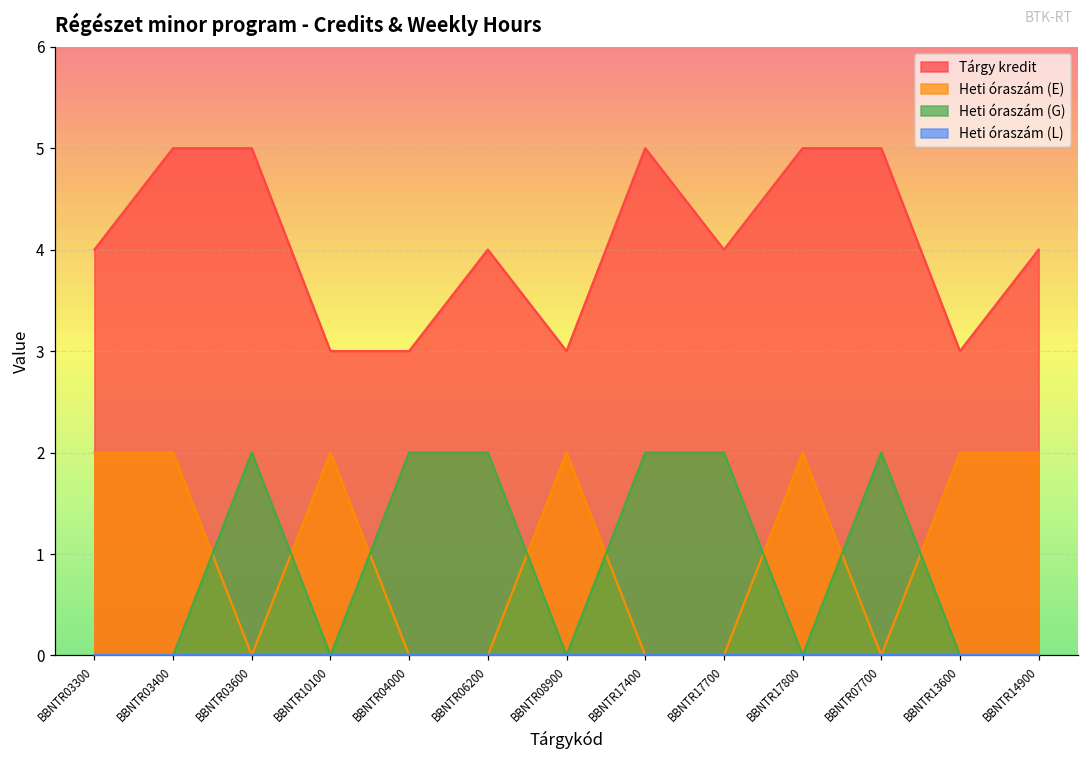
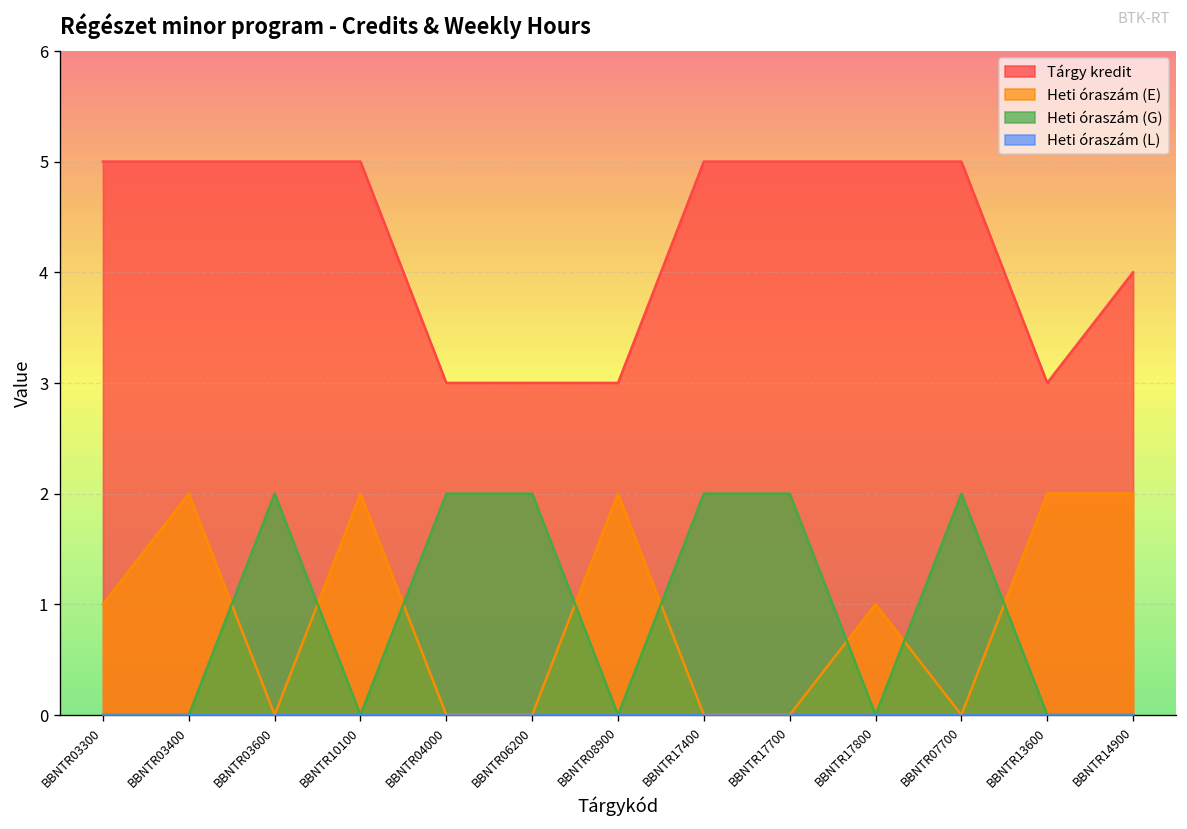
  {
    "Tárgy kredit": {
-     "BBNTR03300": 4,
+     "BBNTR03300": 5,
      "BBNTR03400": 5,
      "BBNTR03600": 5,
-     "BBNTR10100": 3,
+     "BBNTR10100": 5,
      "BBNTR04000": 3,
-     "BBNTR06200": 4,
+     "BBNTR06200": 3,
      "BBNTR08900": 3,
      "BBNTR17400": 5,
-     "BBNTR17700": 4,
+     "BBNTR17700": 5,
      "BBNTR17800": 5,
      "BBNTR07700": 5,
      "BBNTR13600": 3,
      "BBNTR14900": 4
    },
    "Heti óraszám (E)": {
-     "BBNTR03300": 2,
+     "BBNTR03300": 1,
      "BBNTR03400": 2,
      "BBNTR10100": 2,
      "BBNTR08900": 2,
-     "BBNTR17800": 2,
+     "BBNTR17800": 1,
      "BBNTR13600": 2,
      "BBNTR14900": 2
    },
    "Heti óraszám (G)": {
      "BBNTR03600": 2,
      "BBNTR04000": 2,
      "BBNTR06200": 2,
      "BBNTR17400": 2,
      "BBNTR17700": 2,
      "BBNTR07700": 2
    }
  }
